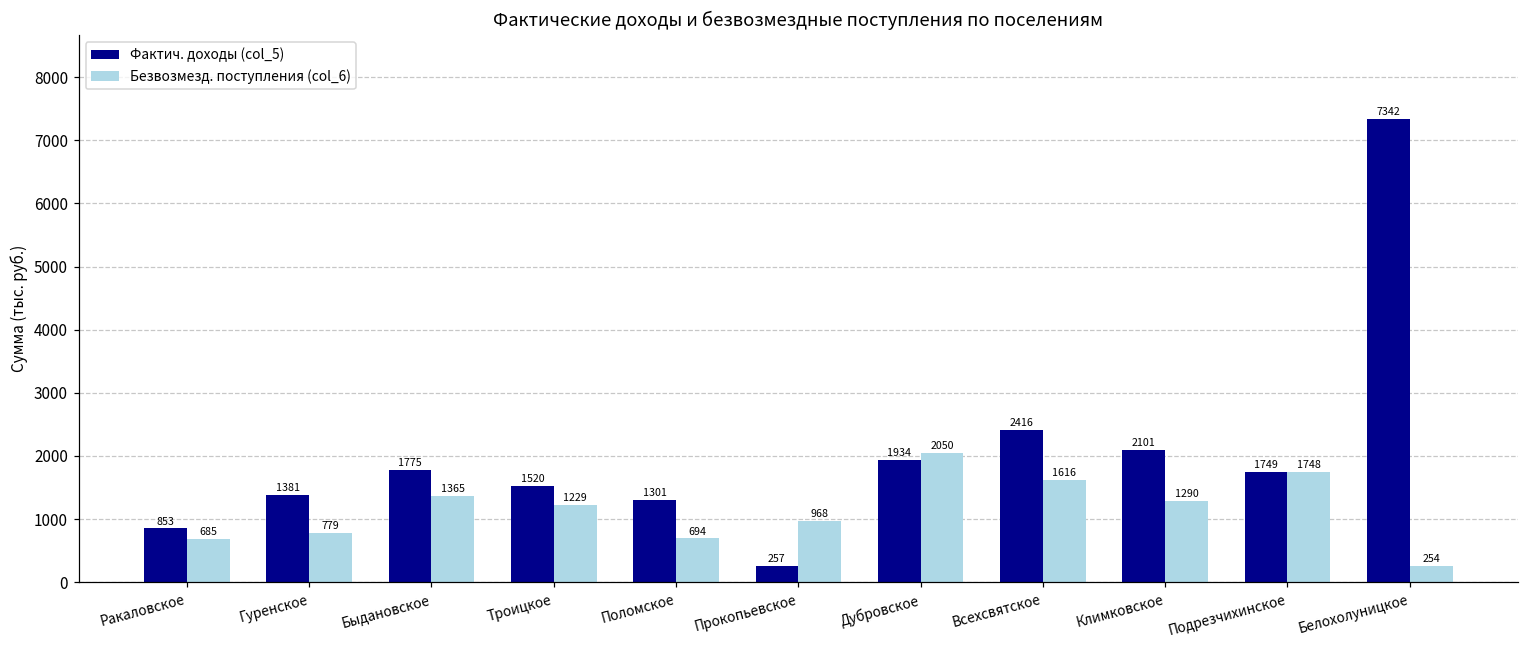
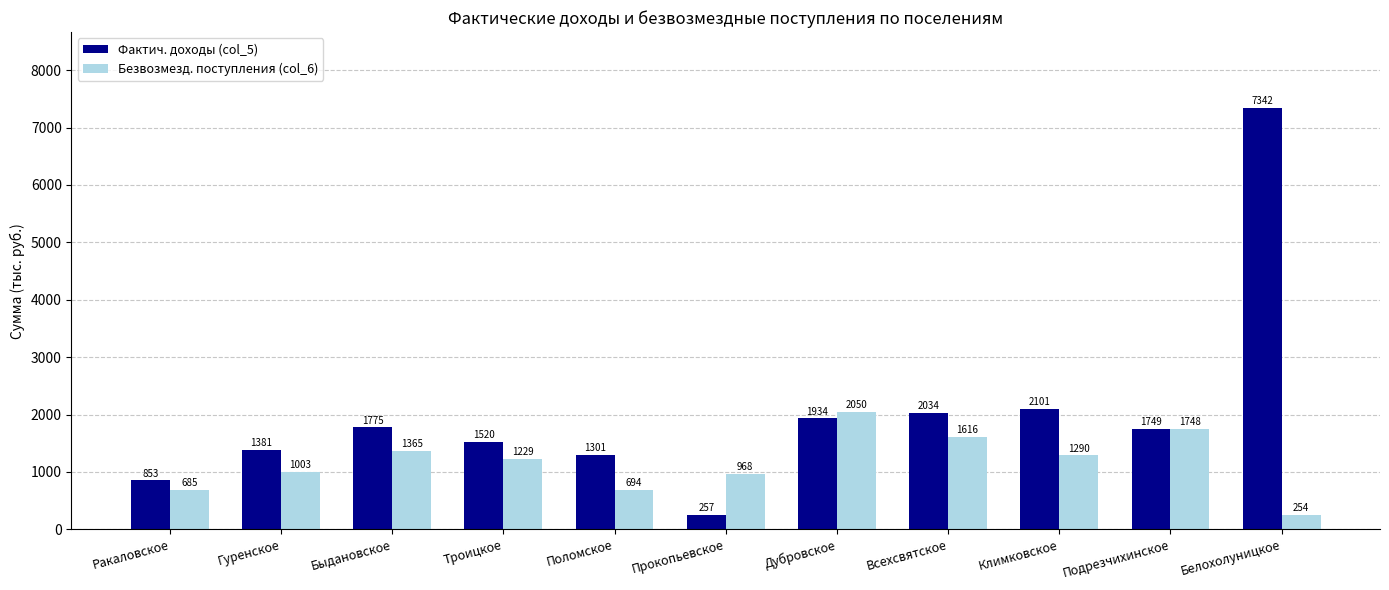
  {
    "Фактич. доходы (col_5)": {
      "Ракаловское": 853,
      "Гуренское": 1381,
      "Быдановское": 1775,
      "Троицкое": 1520,
      "Поломское": 1301,
      "Прокопьевское": 257,
      "Дубровское": 1934,
-     "Всехсвятское": 2416,
+     "Всехсвятское": 2034,
      "Климковское": 2101,
      "Подрезчихинское": 1749,
      "Белохолуницкое": 7342
    },
    "Безвозмезд. поступления (col_6)": {
      "Ракаловское": 685,
-     "Гуренское": 779,
+     "Гуренское": 1003,
      "Быдановское": 1365,
      "Троицкое": 1229,
      "Поломское": 694,
      "Прокопьевское": 968,
      "Дубровское": 2050,
      "Всехсвятское": 1616,
      "Климковское": 1290,
      "Подрезчихинское": 1748,
      "Белохолуницкое": 254
    }
  }
